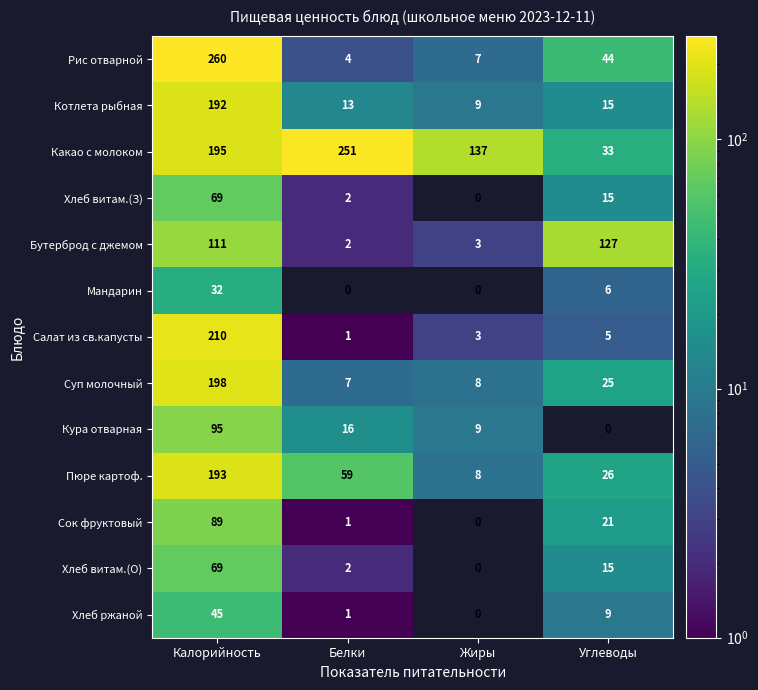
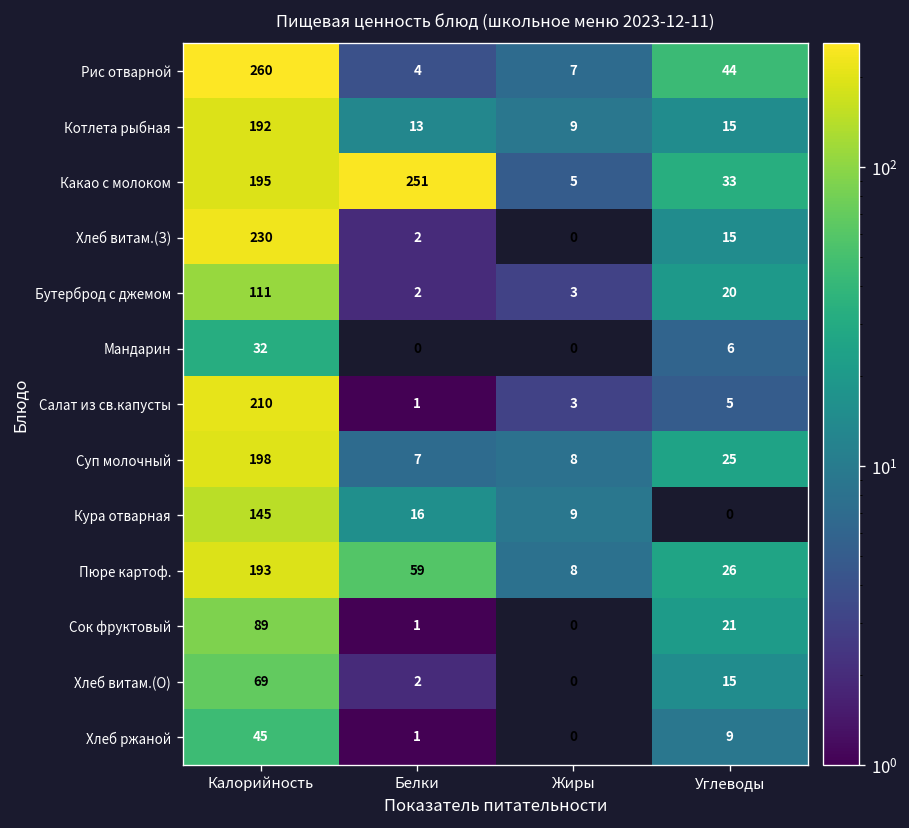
  {
    "Рис отварной": {
      "Калорийность": 260,
      "Белки": 4,
      "Жиры": 7,
      "Углеводы": 44
    },
    "Котлета рыбная": {
      "Калорийность": 192,
      "Белки": 13,
      "Жиры": 9,
      "Углеводы": 15
    },
    "Какао с молоком": {
      "Калорийность": 195,
      "Белки": 251,
-     "Жиры": 137,
+     "Жиры": 5,
      "Углеводы": 33
    },
    "Хлеб витам.(З)": {
-     "Калорийность": 69,
+     "Калорийность": 230,
      "Белки": 2,
      "Углеводы": 15
    },
    "Бутерброд с джемом": {
      "Калорийность": 111,
      "Белки": 2,
      "Жиры": 3,
-     "Углеводы": 127
+     "Углеводы": 20
    },
    "Мандарин": {
      "Калорийность": 32,
      "Углеводы": 6
    },
    "Салат из св.капусты": {
      "Калорийность": 210,
      "Белки": 1,
      "Жиры": 3,
      "Углеводы": 5
    },
    "Суп молочный": {
      "Калорийность": 198,
      "Белки": 7,
      "Жиры": 8,
      "Углеводы": 25
    },
    "Кура отварная": {
-     "Калорийность": 95,
+     "Калорийность": 145,
      "Белки": 16,
      "Жиры": 9
    },
    "Пюре картоф.": {
      "Калорийность": 193,
      "Белки": 59,
      "Жиры": 8,
      "Углеводы": 26
    },
    "Сок фруктовый": {
      "Калорийность": 89,
      "Белки": 1,
      "Углеводы": 21
    },
    "Хлеб витам.(О)": {
      "Калорийность": 69,
      "Белки": 2,
      "Углеводы": 15
    },
    "Хлеб ржаной": {
      "Калорийность": 45,
      "Белки": 1,
      "Углеводы": 9
    }
  }
